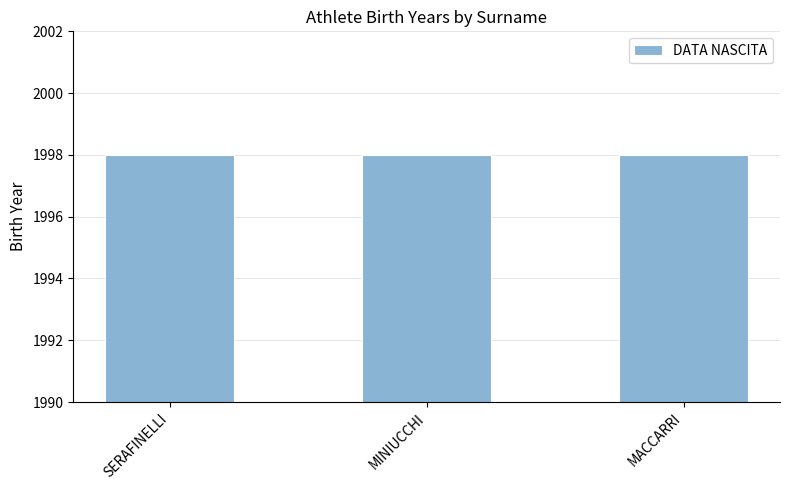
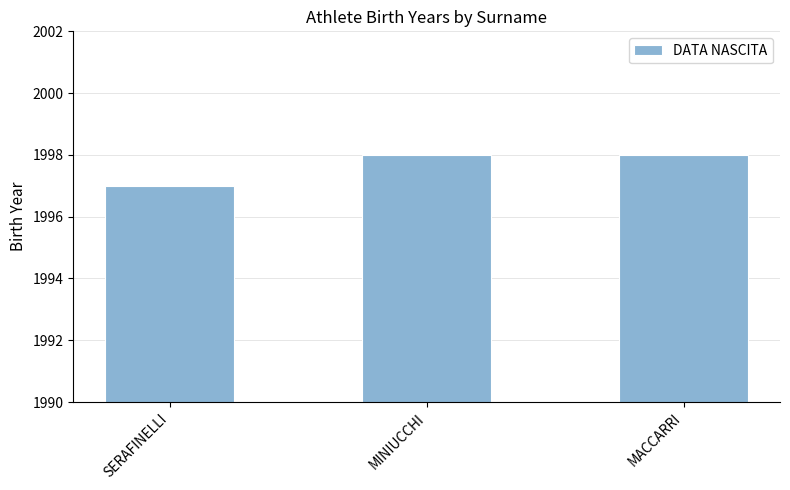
  {
-   "SERAFINELLI": 1998,
+   "SERAFINELLI": 1997,
    "MINIUCCHI": 1998,
    "MACCARRI": 1998
  }
